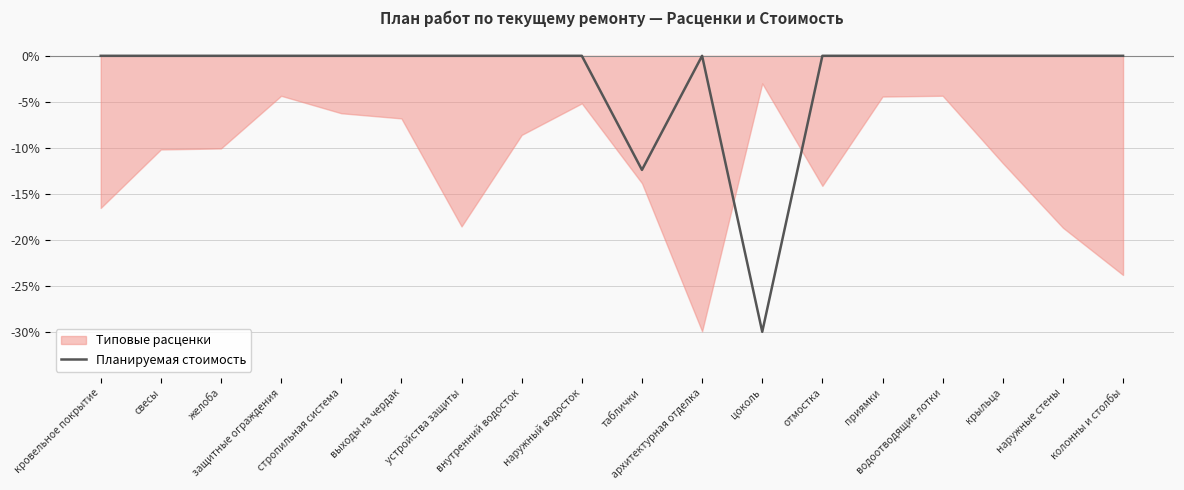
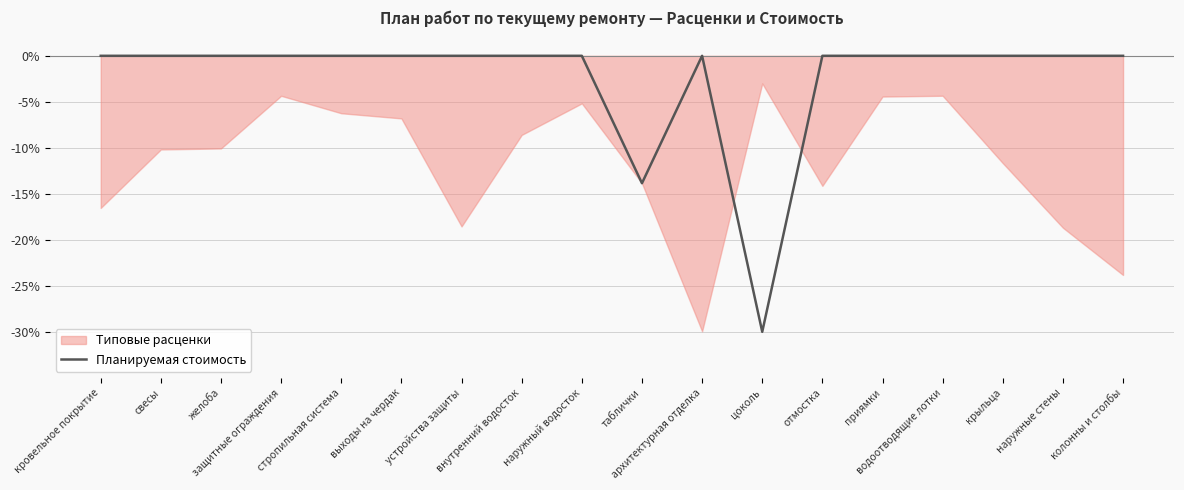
  {
    "Планируемая стоимость": {
-     "таблички": "-12%",
+     "таблички": "-14%",
      "цоколь": "-30%"
    }
  }
